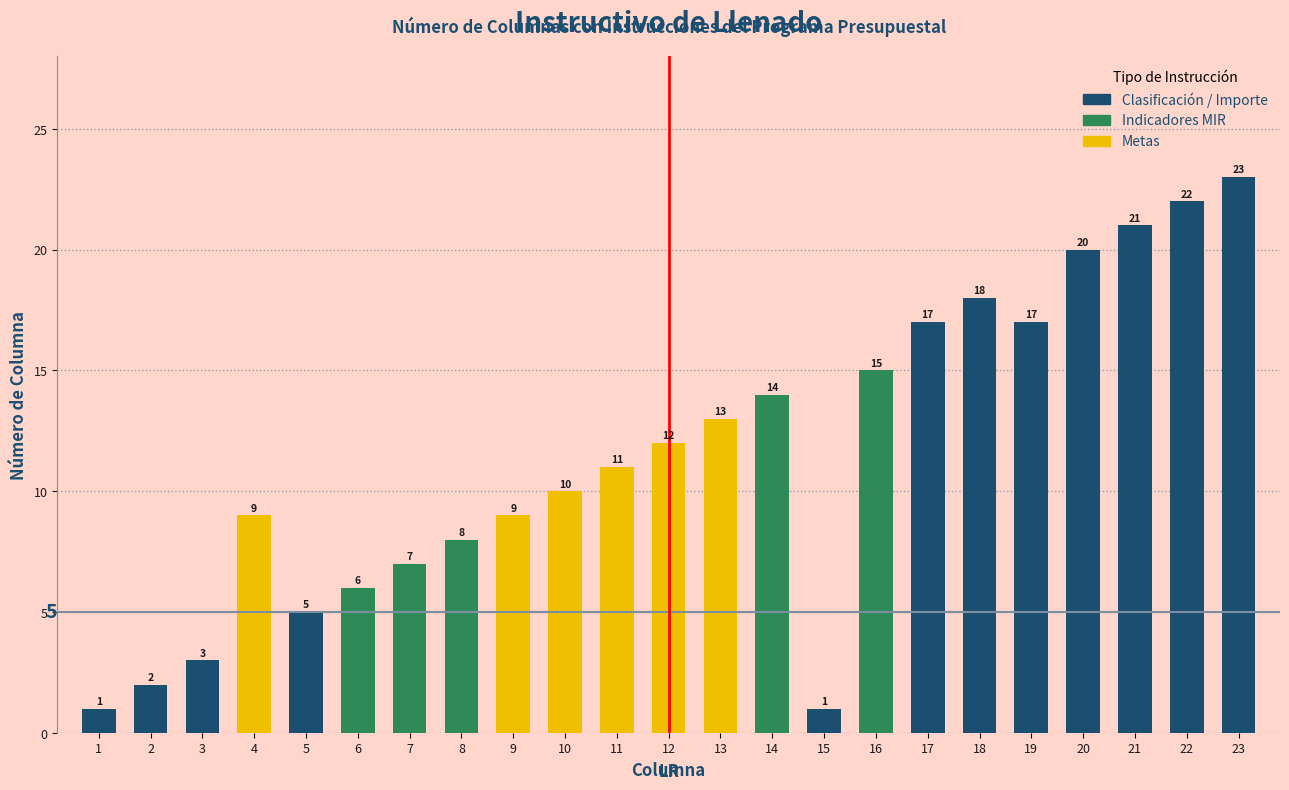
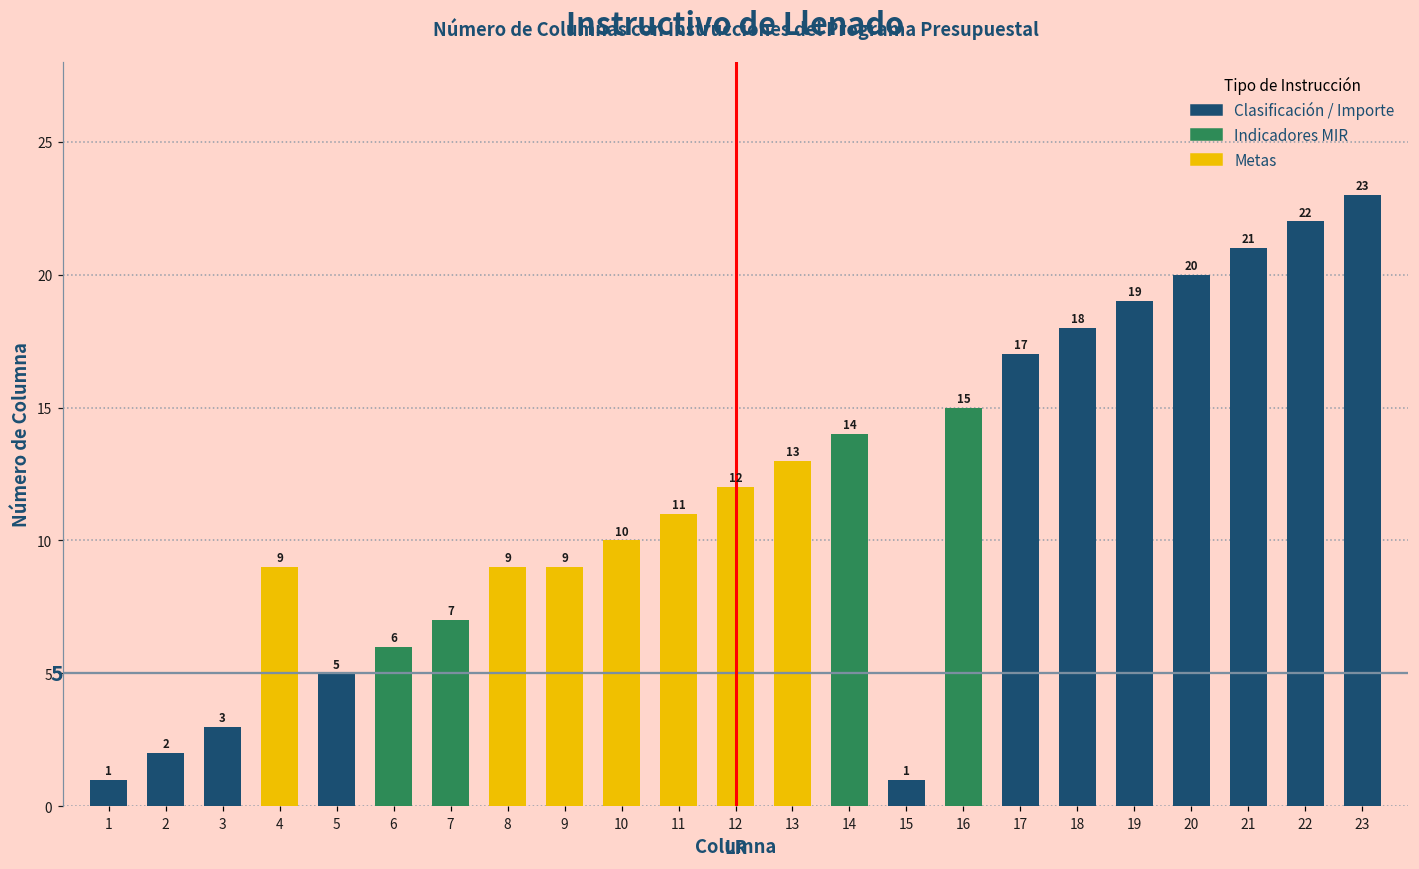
  {
    "1": 1,
    "2": 2,
    "3": 3,
    "4": 9,
    "5": 5,
    "6": 6,
    "7": 7,
-   "8": 8,
+   "8": 9,
    "9": 9,
    "10": 10,
    "11": 11,
    "12": 12,
    "13": 13,
    "14": 14,
    "15": 1,
    "16": 15,
    "17": 17,
    "18": 18,
-   "19": 17,
+   "19": 19,
    "20": 20,
    "21": 21,
    "22": 22,
    "23": 23
  }
